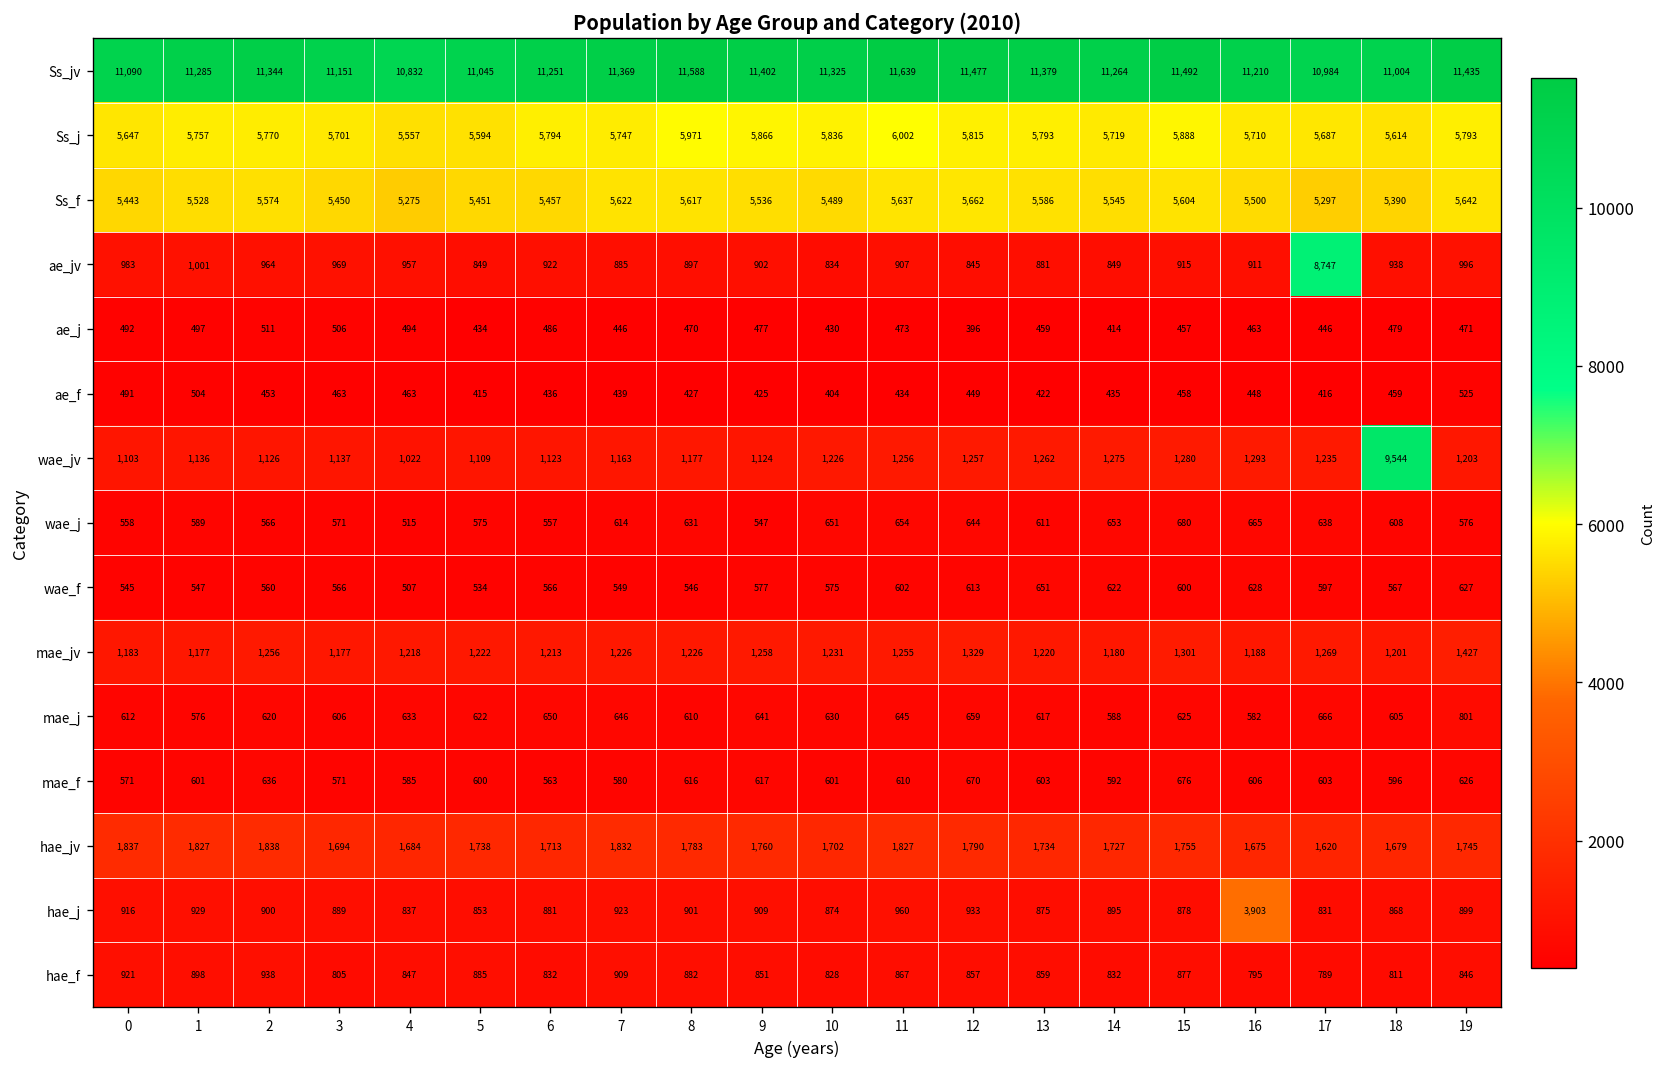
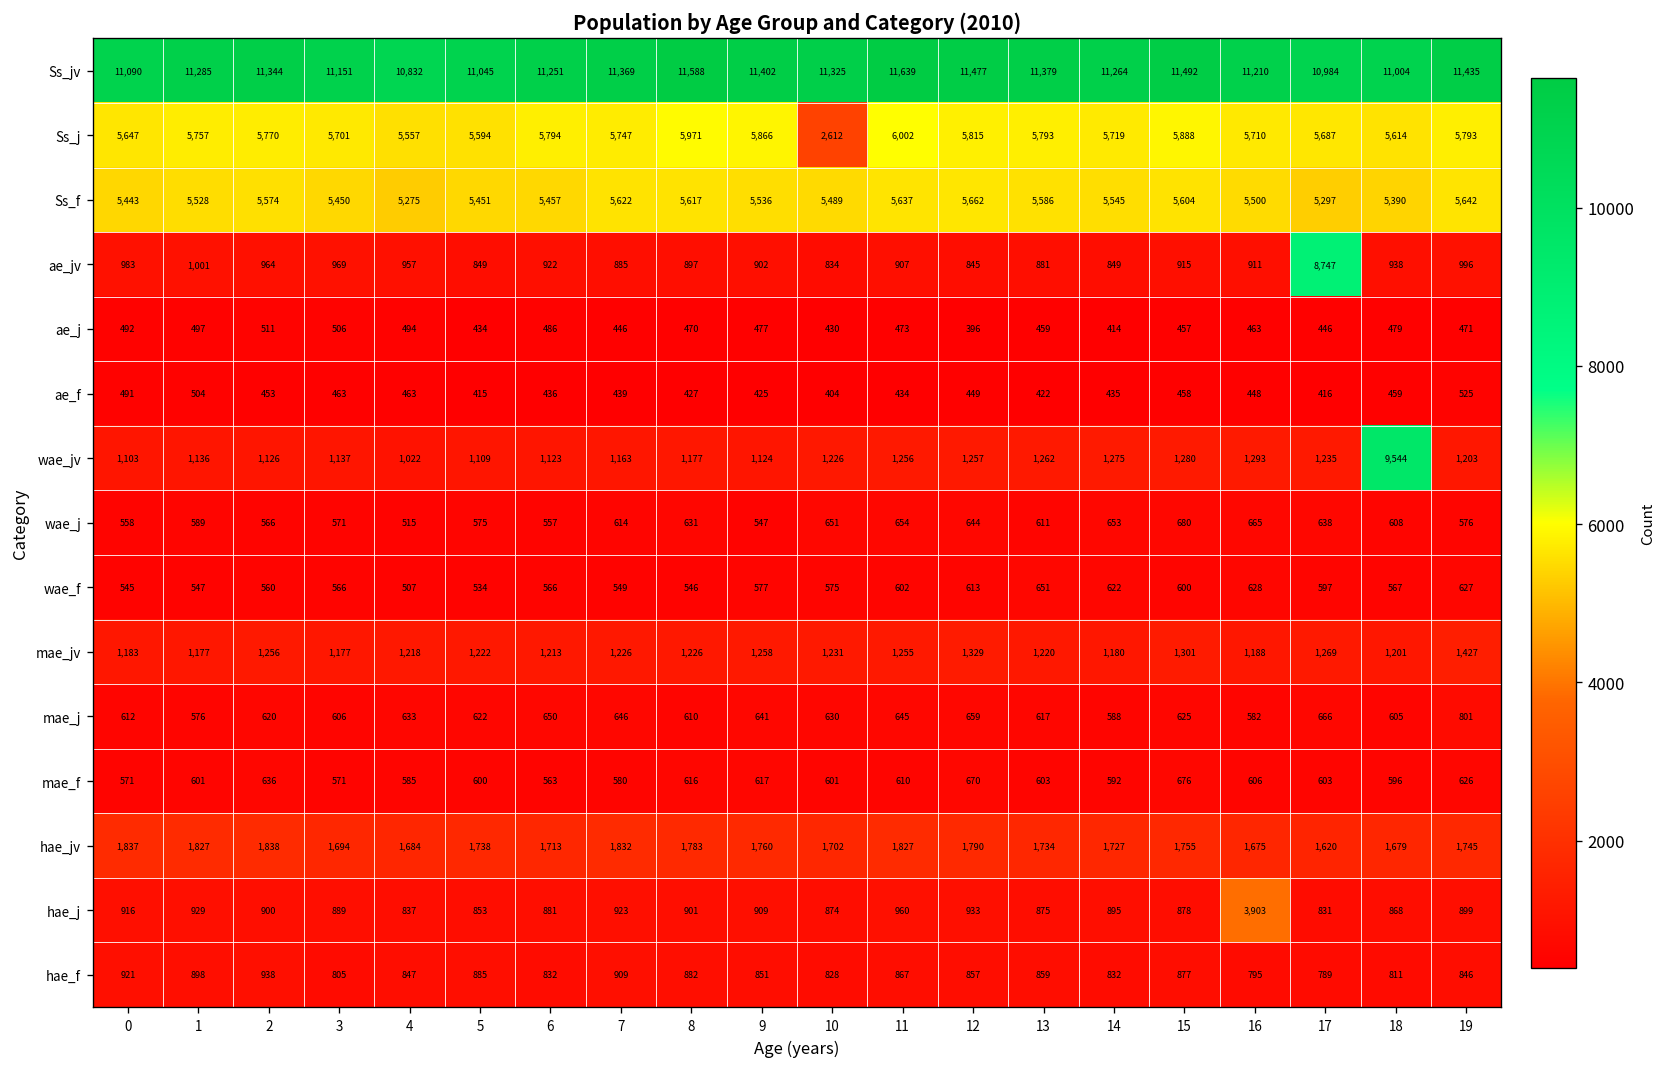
  {
    "Ss_j": {
      "0": "5,647",
      "1": "5,757",
      "2": "5,770",
      "3": "5,701",
      "4": "5,557",
      "5": "5,594",
      "6": "5,794",
      "7": "5,747",
      "8": "5,971",
      "9": "5,866",
-     "10": "5,836",
+     "10": "2,612",
      "11": "6,002",
      "12": "5,815",
      "13": "5,793",
      "14": "5,719",
      "15": "5,888",
      "16": "5,710",
      "17": "5,687",
      "18": "5,614",
      "19": "5,793"
    }
  }
